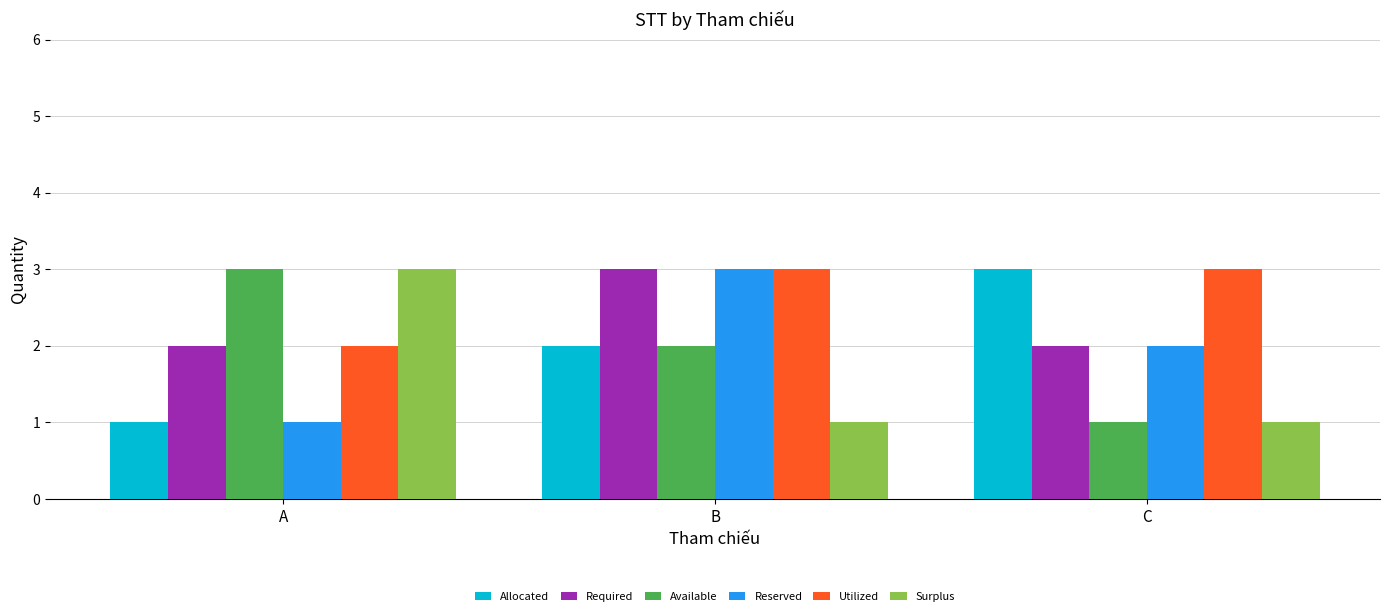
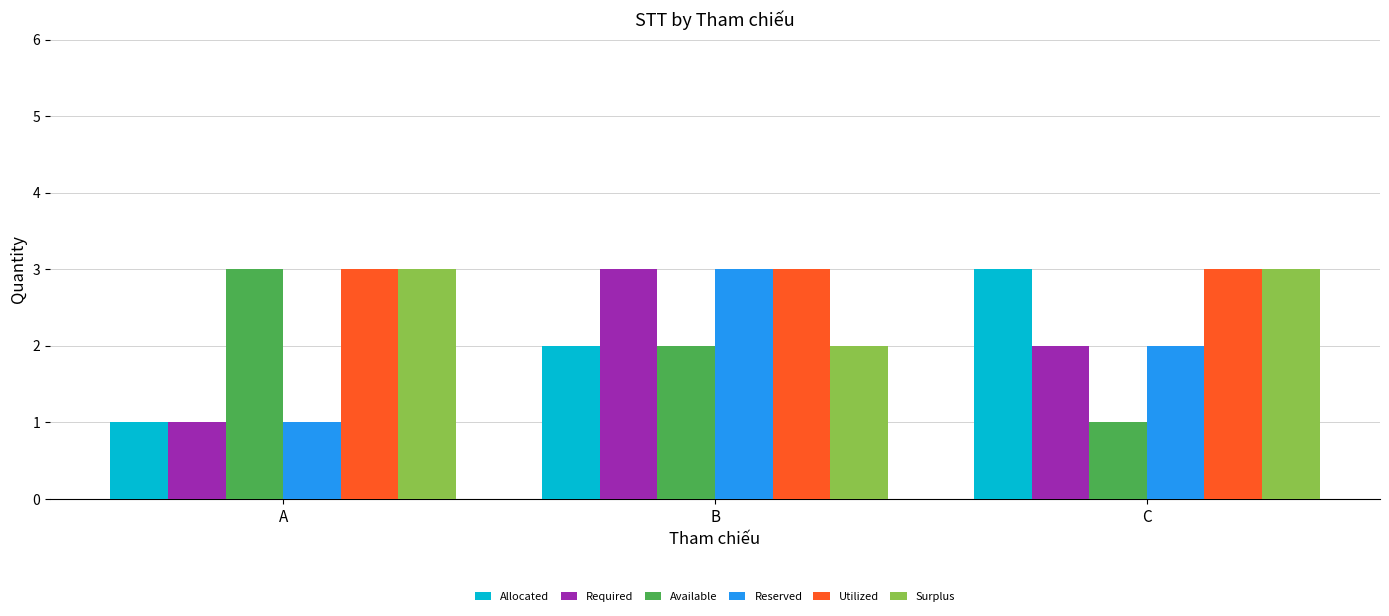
  {
    "Required": {
-     "A": 2,
+     "A": 1,
      "B": 3,
      "C": 2
    },
    "Available": {
      "A": 3,
      "B": 2,
      "C": 1
    },
    "Utilized": {
-     "A": 2,
+     "A": 3,
      "B": 3,
      "C": 3
    },
    "Surplus": {
      "A": 3,
-     "B": 1,
-     "C": 1
+     "B": 2,
+     "C": 3
    }
  }
